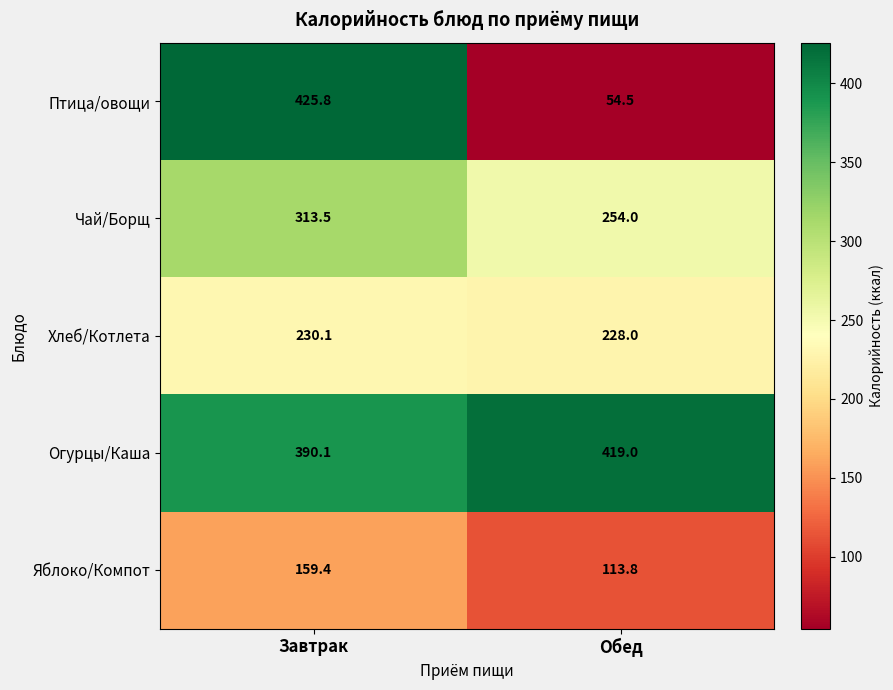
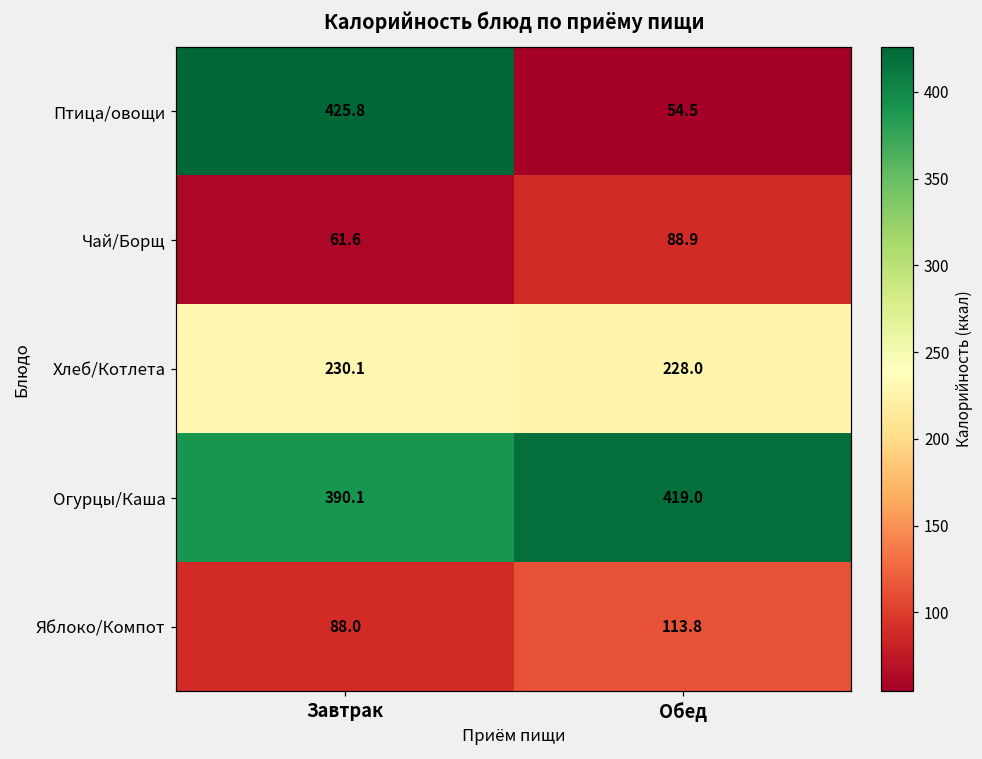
  {
    "Птица/овощи": {
      "Завтрак": 425.8,
      "Обед": 54.5
    },
    "Чай/Борщ": {
-     "Завтрак": 313.5,
-     "Обед": 254.0
+     "Завтрак": 61.6,
+     "Обед": 88.9
    },
    "Хлеб/Котлета": {
      "Завтрак": 230.1,
      "Обед": 228.0
    },
    "Огурцы/Каша": {
      "Завтрак": 390.1,
      "Обед": 419.0
    },
    "Яблоко/Компот": {
-     "Завтрак": 159.4,
+     "Завтрак": 88.0,
      "Обед": 113.8
    }
  }
